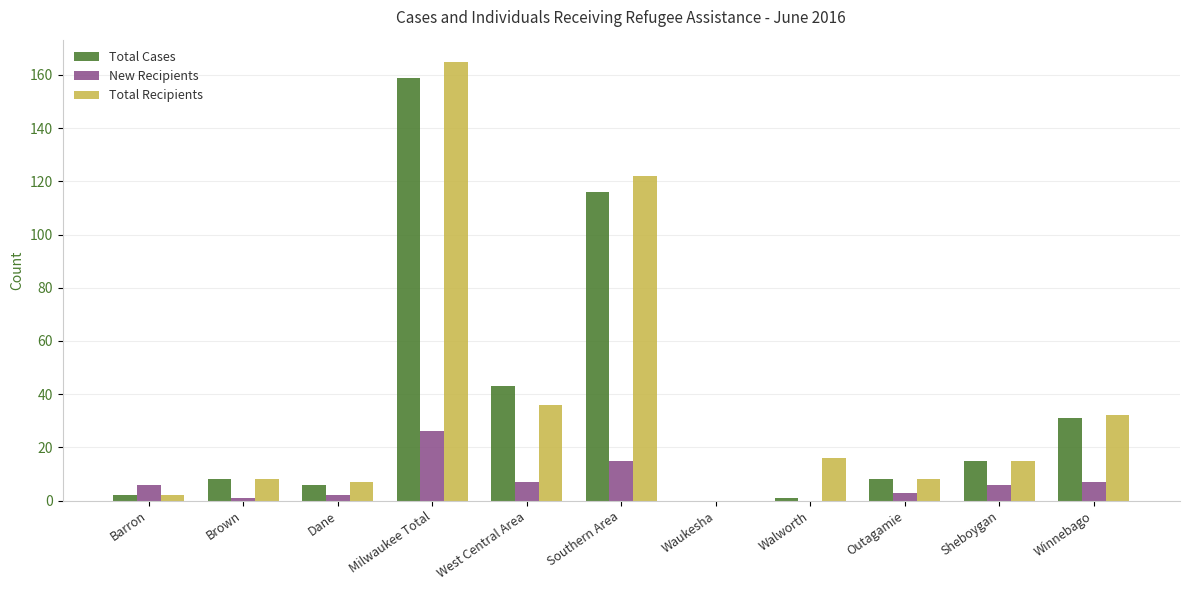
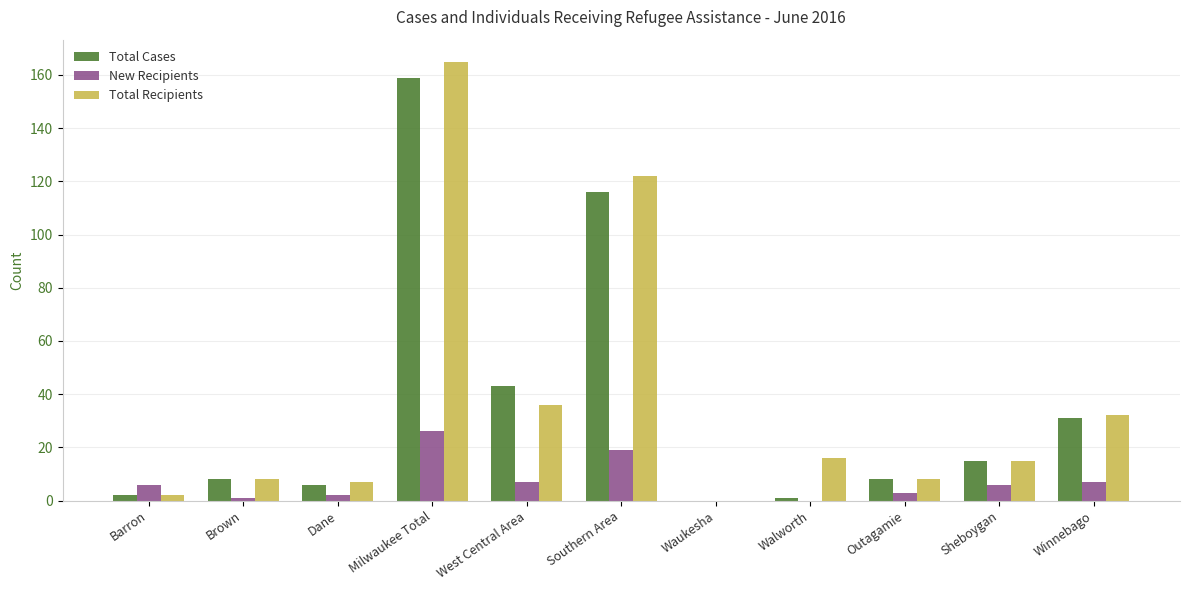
  {
    "Total Cases": {
      "Barron": 2,
      "Brown": 8,
      "Dane": 6,
      "Milwaukee Total": 159,
      "West Central Area": 43,
      "Southern Area": 116,
      "Waukesha": 0,
      "Walworth": 1,
      "Outagamie": 8,
      "Sheboygan": 15,
      "Winnebago": 31
    },
    "New Recipients": {
      "Barron": 6,
      "Brown": 1,
      "Dane": 2,
      "Milwaukee Total": 26,
      "West Central Area": 7,
-     "Southern Area": 15,
+     "Southern Area": 19,
      "Waukesha": 0,
      "Walworth": 0,
      "Outagamie": 3,
      "Sheboygan": 6,
      "Winnebago": 7
    },
    "Total Recipients": {
      "Barron": 2,
      "Brown": 8,
      "Dane": 7,
      "Milwaukee Total": 165,
      "West Central Area": 36,
      "Southern Area": 122,
      "Waukesha": 0,
      "Walworth": 16,
      "Outagamie": 8,
      "Sheboygan": 15,
      "Winnebago": 32
    }
  }
